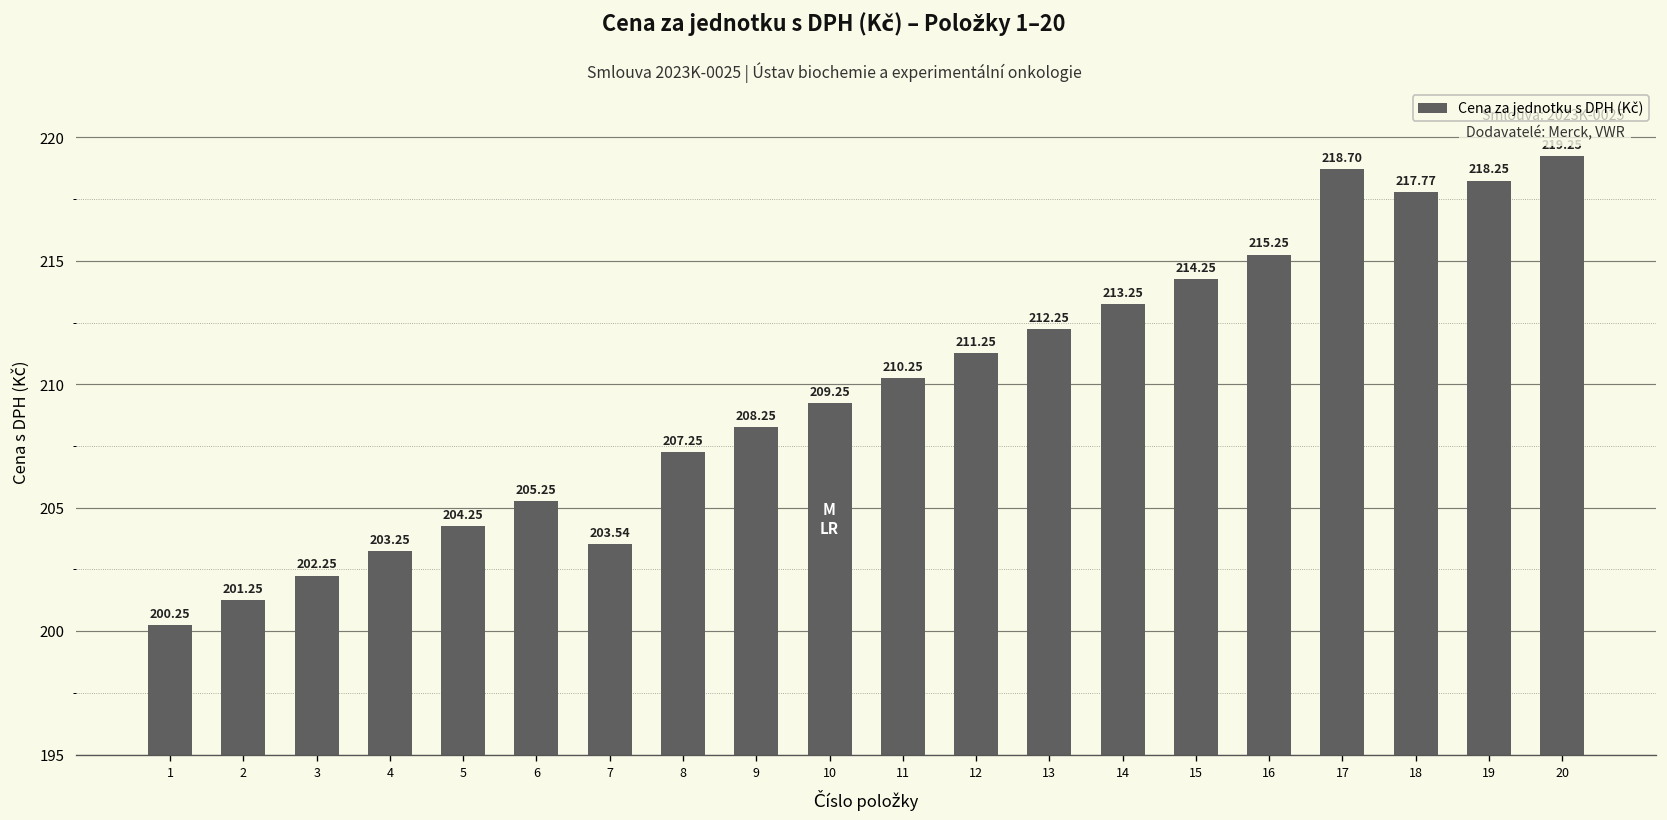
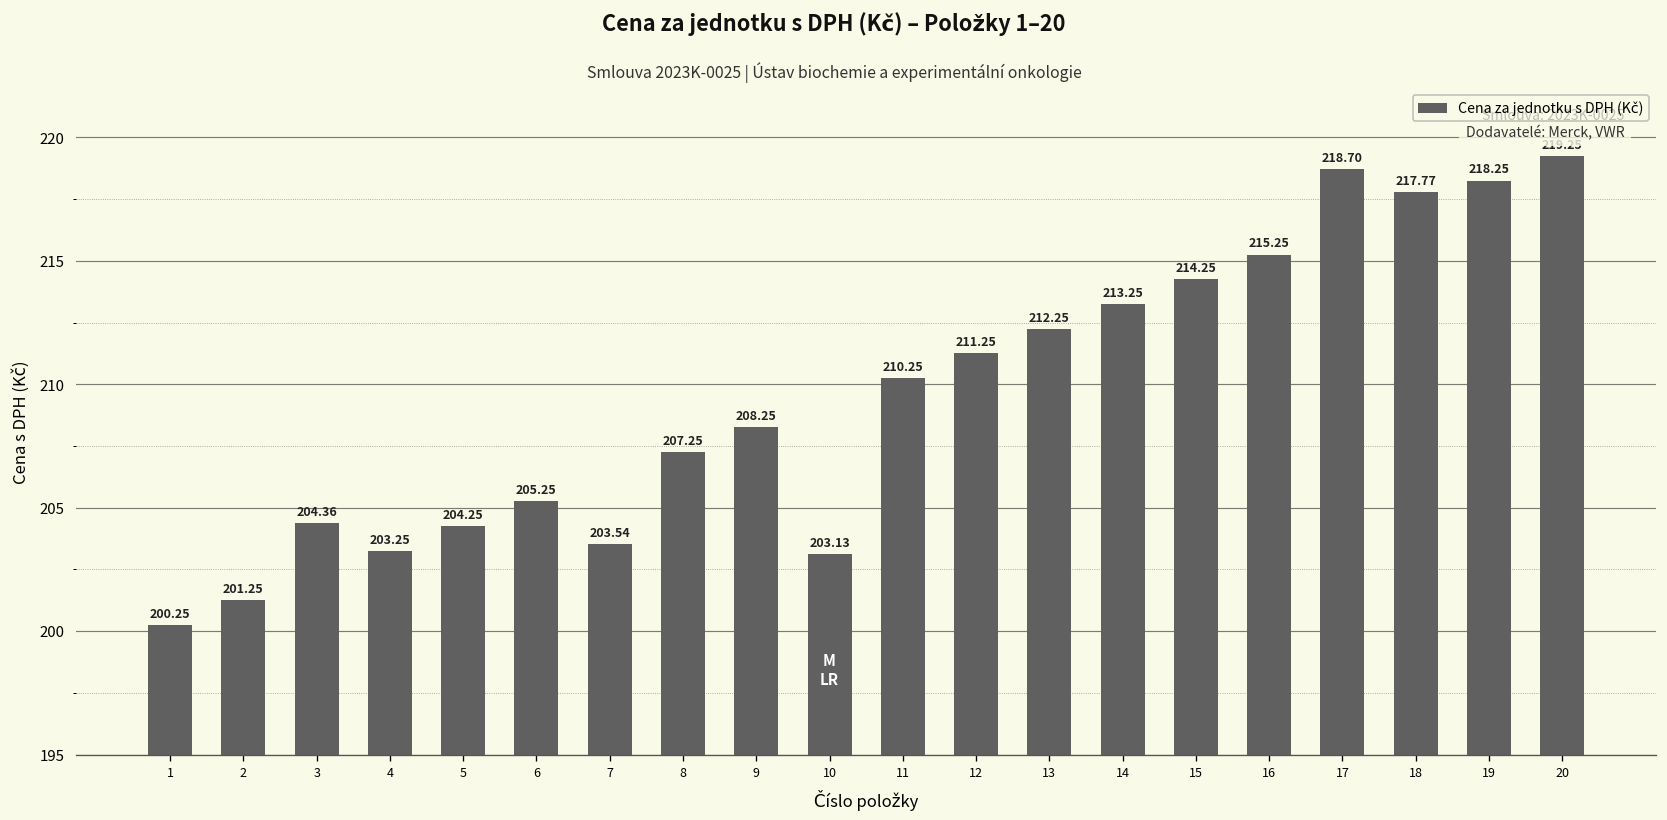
  {
    "1": 200.25,
    "2": 201.25,
-   "3": 202.25,
+   "3": 204.36,
    "4": 203.25,
    "5": 204.25,
    "6": 205.25,
    "7": 203.54,
    "8": 207.25,
    "9": 208.25,
-   "10": 209.25,
+   "10": 203.13,
    "11": 210.25,
    "12": 211.25,
    "13": 212.25,
    "14": 213.25,
    "15": 214.25,
    "16": 215.25,
    "17": 218.70,
    "18": 217.77,
    "19": 218.25
  }
